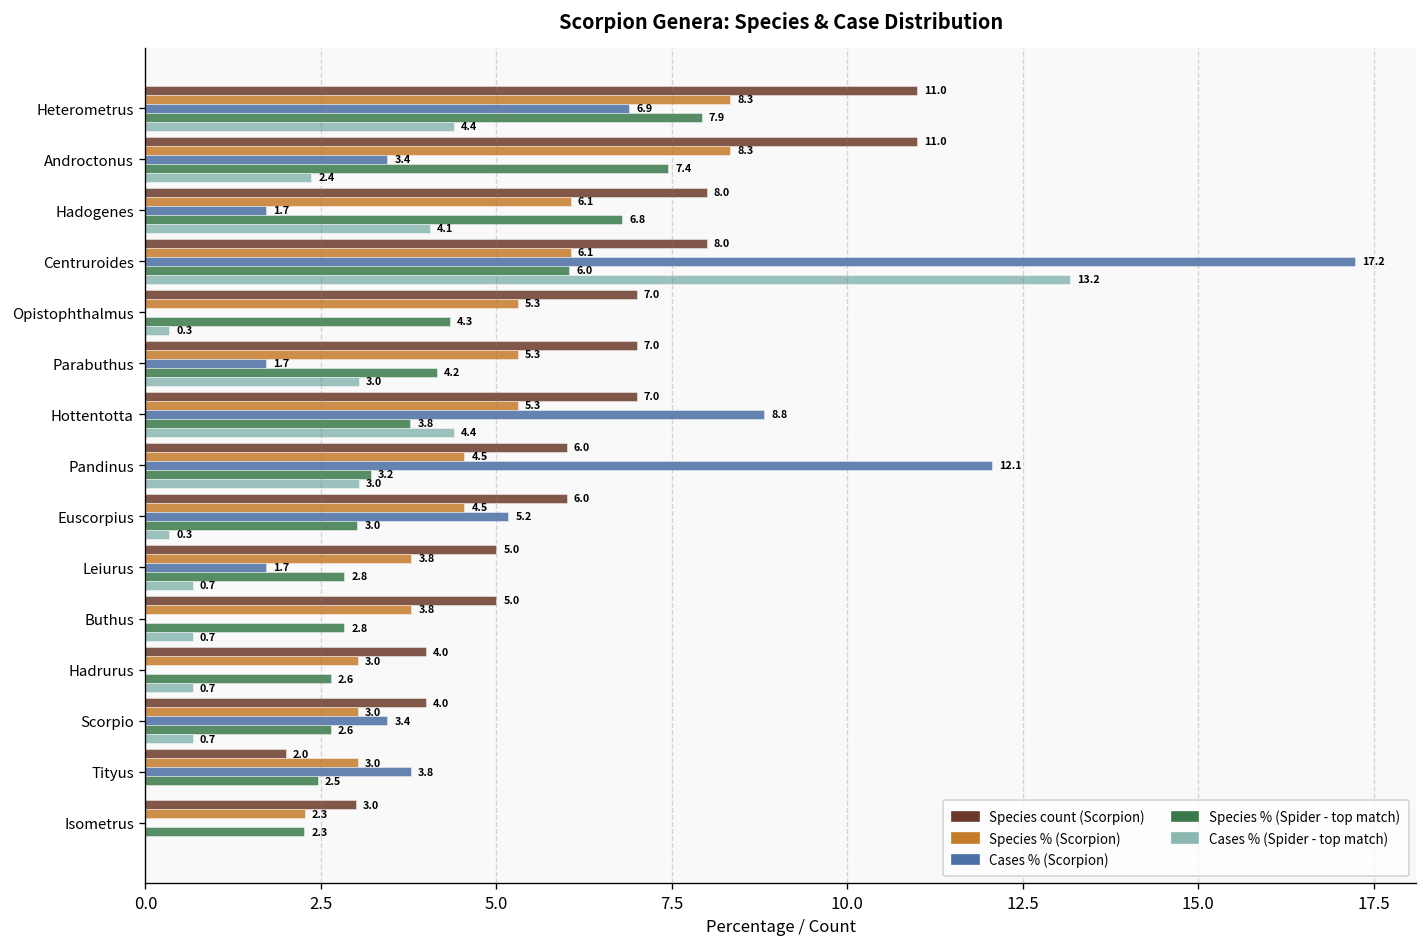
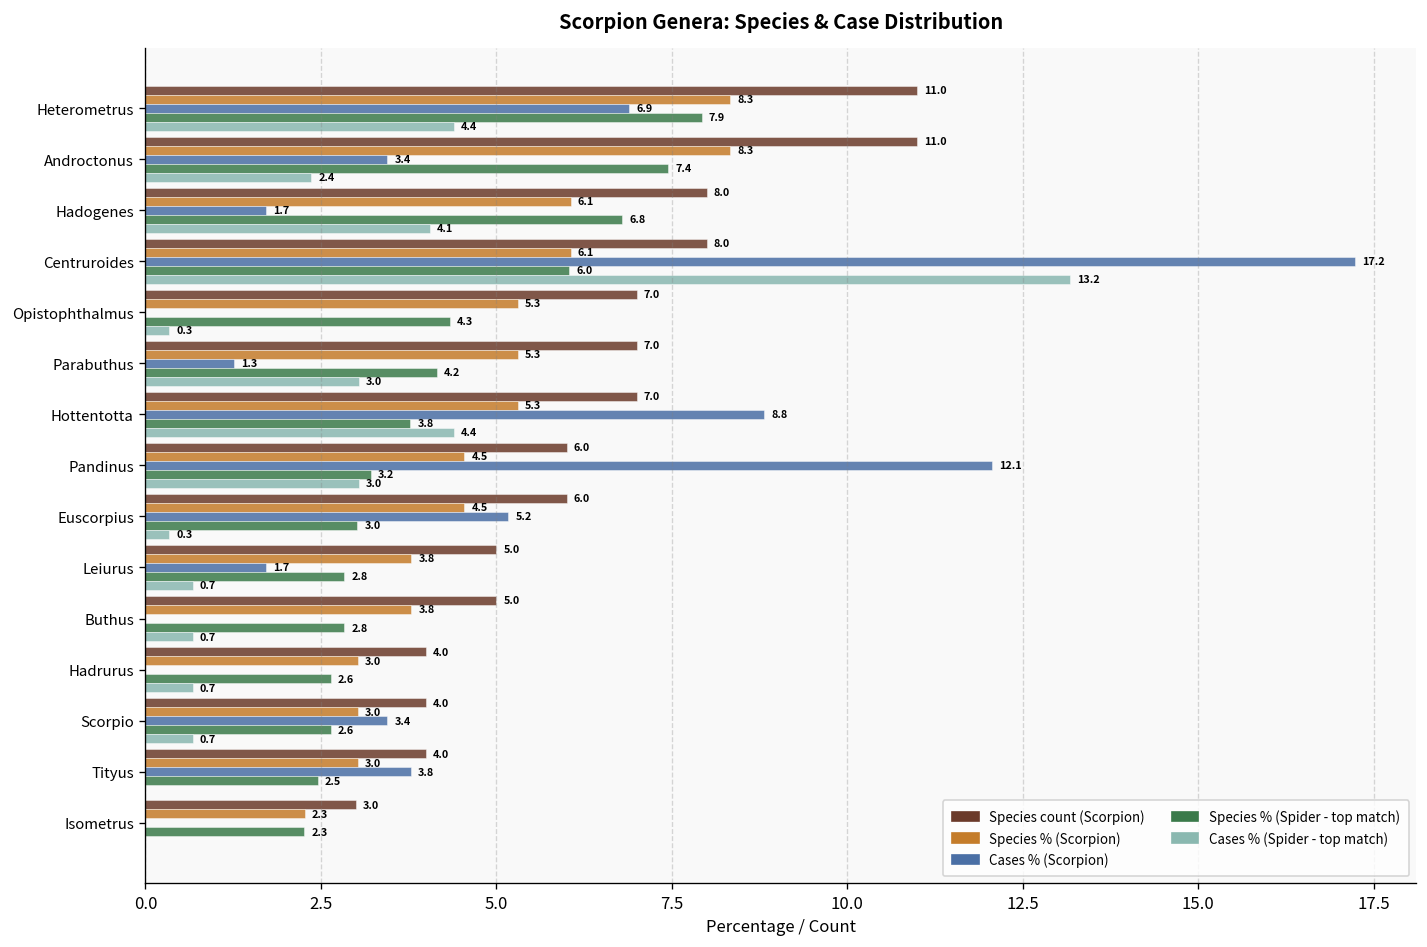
  {
    "Species count (Scorpion)": {
      "Heterometrus": 11.0,
      "Androctonus": 11.0,
      "Hadogenes": 8.0,
      "Centruroides": 8.0,
      "Opistophthalmus": 7.0,
      "Parabuthus": 7.0,
      "Hottentotta": 7.0,
      "Pandinus": 6.0,
      "Euscorpius": 6.0,
      "Leiurus": 5.0,
      "Buthus": 5.0,
      "Hadrurus": 4.0,
      "Scorpio": 4.0,
-     "Tityus": 2.0,
+     "Tityus": 4.0,
      "Isometrus": 3.0
    },
    "Species % (Scorpion)": {
      "Heterometrus": 8.3,
      "Androctonus": 8.3,
      "Hadogenes": 6.1,
      "Centruroides": 6.1,
      "Opistophthalmus": 5.3,
      "Parabuthus": 5.3,
      "Hottentotta": 5.3,
      "Pandinus": 4.5,
      "Euscorpius": 4.5,
      "Leiurus": 3.8,
      "Buthus": 3.8,
      "Hadrurus": 3.0,
      "Scorpio": 3.0,
      "Tityus": 3.0,
      "Isometrus": 2.3
    },
    "Cases % (Scorpion)": {
      "Heterometrus": 6.9,
      "Androctonus": 3.4,
      "Hadogenes": 1.7,
      "Centruroides": 17.2,
-     "Parabuthus": 1.7,
+     "Parabuthus": 1.3,
      "Hottentotta": 8.8,
      "Pandinus": 12.1,
      "Euscorpius": 5.2,
      "Leiurus": 1.7,
      "Scorpio": 3.4,
      "Tityus": 3.8
    },
    "Species % (Spider - top match)": {
      "Heterometrus": 7.9,
      "Androctonus": 7.4,
      "Hadogenes": 6.8,
      "Centruroides": 6.0,
      "Opistophthalmus": 4.3,
      "Parabuthus": 4.2,
      "Hottentotta": 3.8,
      "Pandinus": 3.2,
      "Euscorpius": 3.0,
      "Leiurus": 2.8,
      "Buthus": 2.8,
      "Hadrurus": 2.6,
      "Scorpio": 2.6,
      "Tityus": 2.5,
      "Isometrus": 2.3
    },
    "Cases % (Spider - top match)": {
      "Heterometrus": 4.4,
      "Androctonus": 2.4,
      "Hadogenes": 4.1,
      "Centruroides": 13.2,
      "Opistophthalmus": 0.3,
      "Parabuthus": 3.0,
      "Hottentotta": 4.4,
      "Pandinus": 3.0,
      "Euscorpius": 0.3,
      "Leiurus": 0.7,
      "Buthus": 0.7,
      "Hadrurus": 0.7,
      "Scorpio": 0.7
    }
  }
